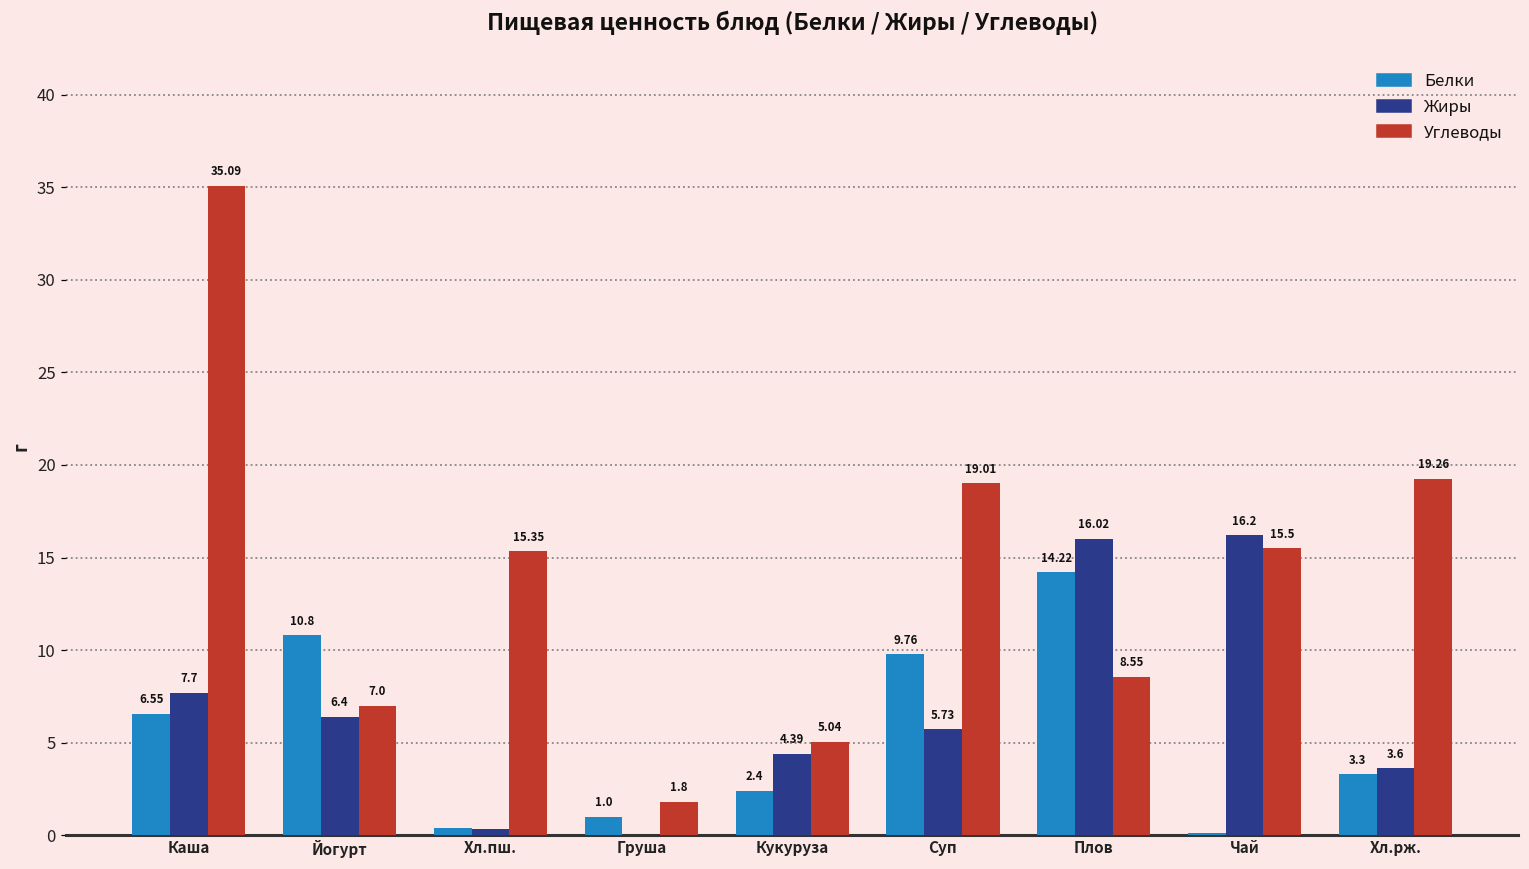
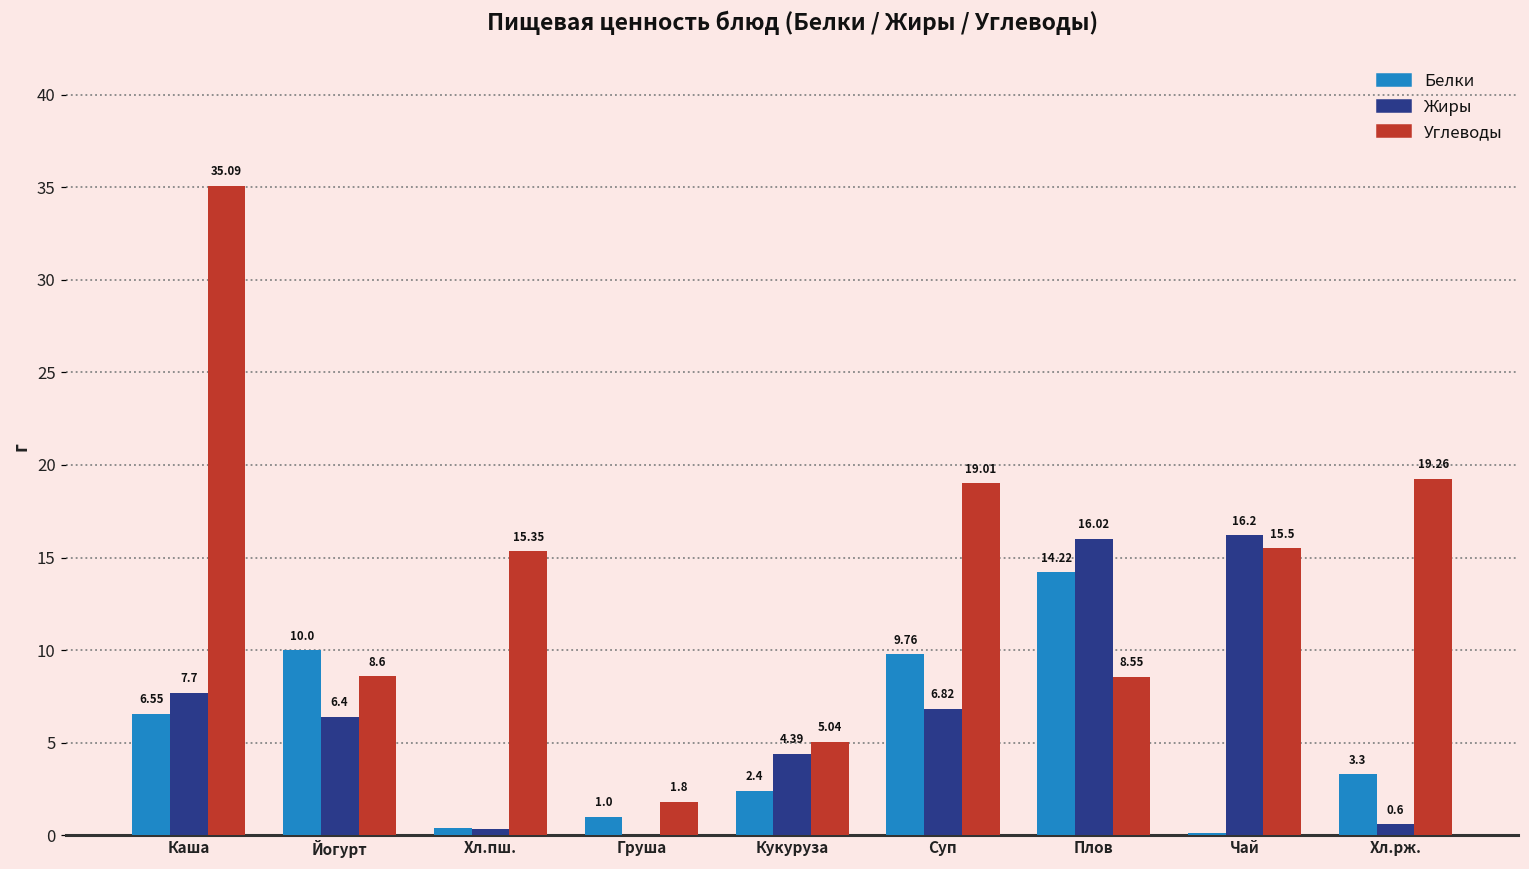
  {
    "Белки": {
      "Каша": 6.55,
-     "Йогурт": 10.8,
+     "Йогурт": 10.0,
      "Груша": 1.0,
      "Кукуруза": 2.4,
      "Суп": 9.76,
      "Плов": 14.22,
      "Хл.рж.": 3.3
    },
    "Жиры": {
      "Каша": 7.7,
      "Йогурт": 6.4,
      "Кукуруза": 4.39,
-     "Суп": 5.73,
+     "Суп": 6.82,
      "Плов": 16.02,
      "Чай": 16.2,
-     "Хл.рж.": 3.6
+     "Хл.рж.": 0.6
    },
    "Углеводы": {
      "Каша": 35.09,
-     "Йогурт": 7.0,
+     "Йогурт": 8.6,
      "Хл.пш.": 15.35,
      "Груша": 1.8,
      "Кукуруза": 5.04,
      "Суп": 19.01,
      "Плов": 8.55,
      "Чай": 15.5,
      "Хл.рж.": 19.26
    }
  }
